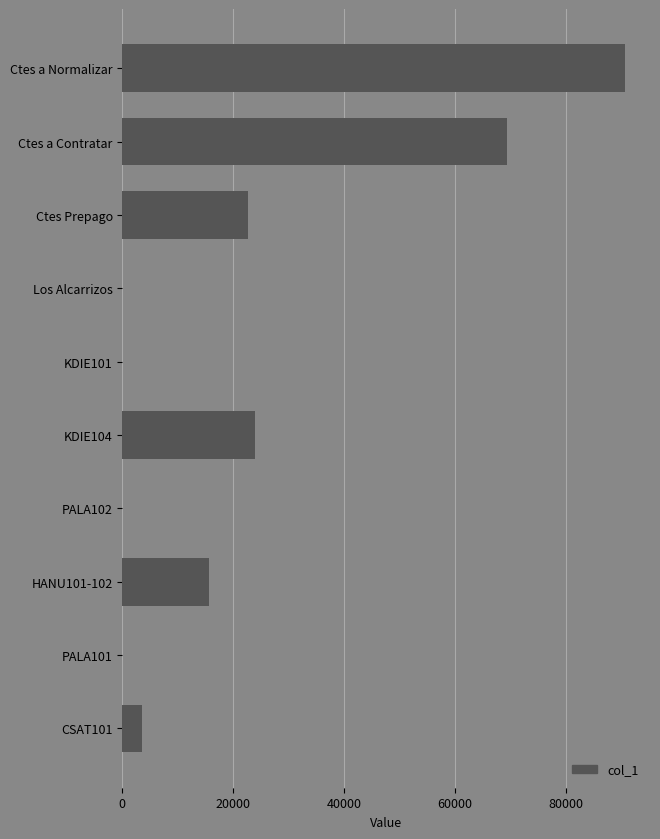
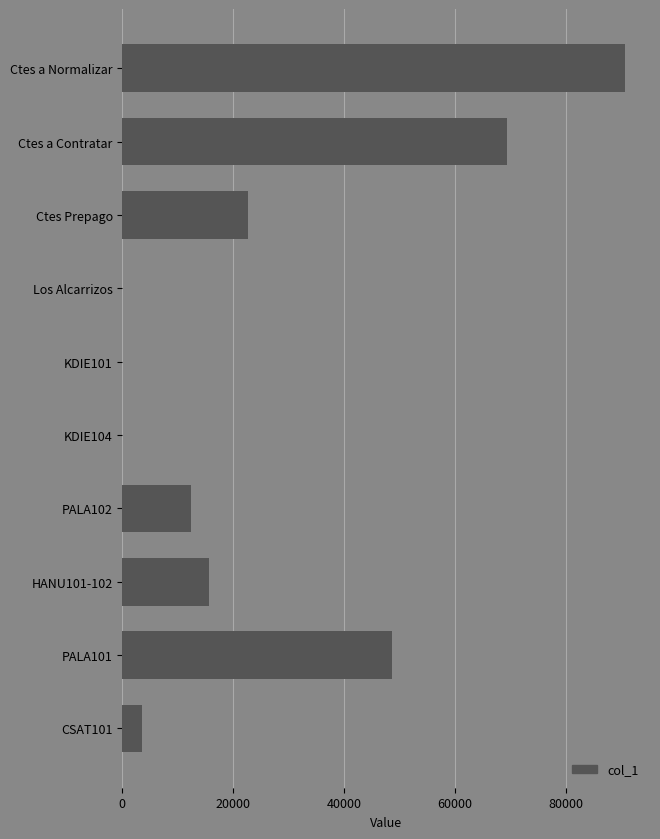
  {
    "Ctes a Normalizar": 91000,
    "Ctes a Contratar": 69000,
    "Ctes Prepago": 23000,
-   "KDIE104": 24000,
-   "PALA102": 0,
+   "KDIE104": 0,
+   "PALA102": 12000,
    "HANU101-102": 16000,
-   "PALA101": 0,
+   "PALA101": 49000,
    "CSAT101": 4000
  }
